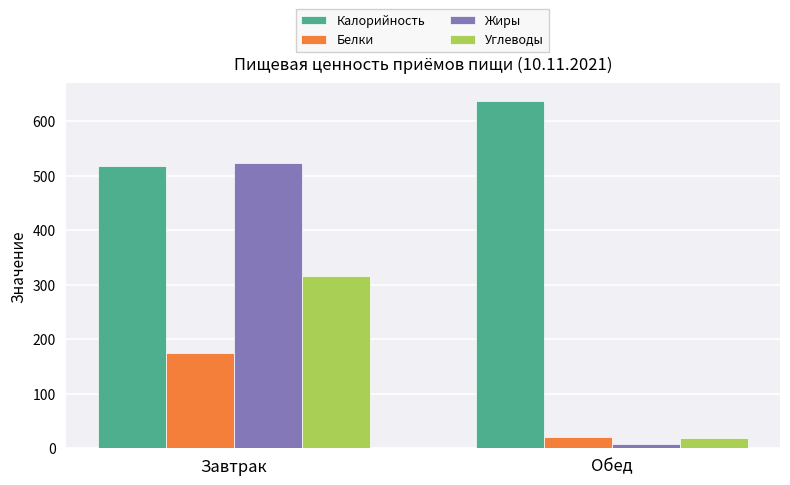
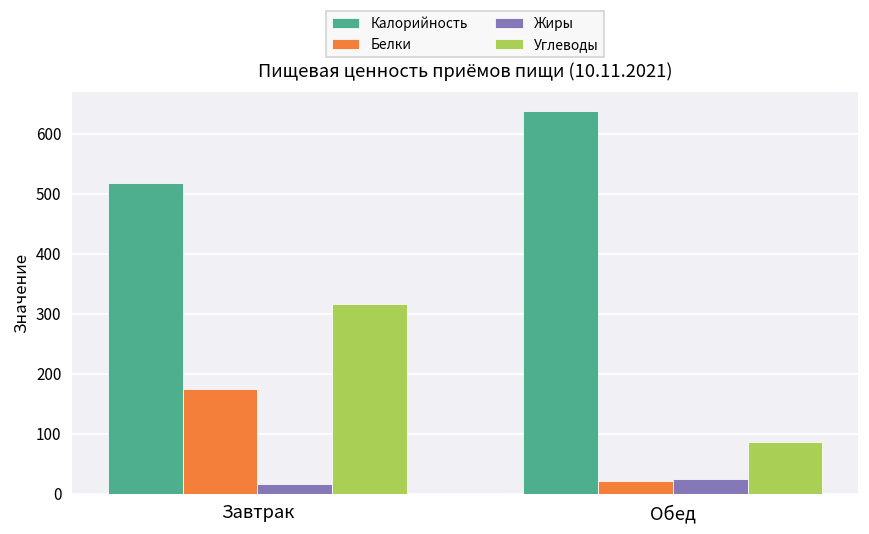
  {
    "Калорийность": {
      "Завтрак": 520,
      "Обед": 640
    },
    "Белки": {
      "Завтрак": 170,
      "Обед": 20
    },
    "Жиры": {
-     "Завтрак": 520,
-     "Обед": 10
+     "Завтрак": 20,
+     "Обед": 20
    },
    "Углеводы": {
      "Завтрак": 320,
-     "Обед": 20
+     "Обед": 90
    }
  }
